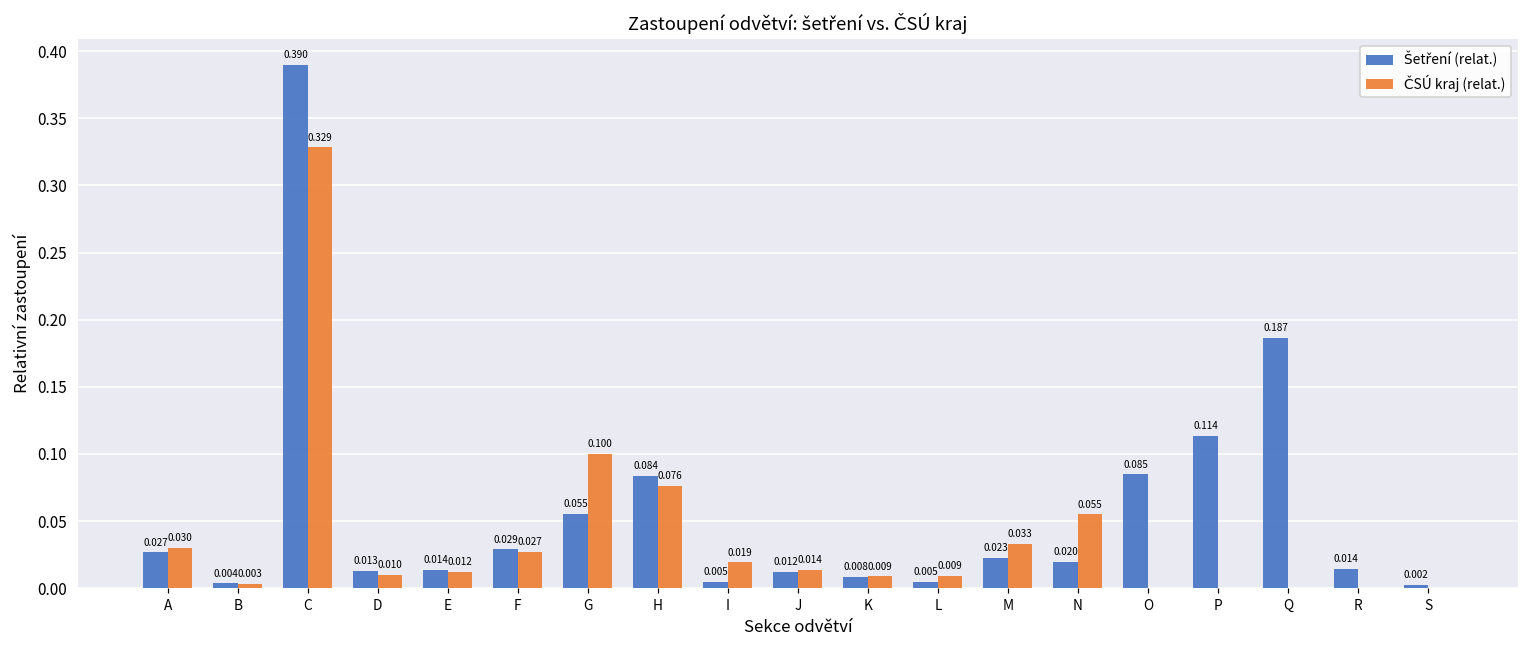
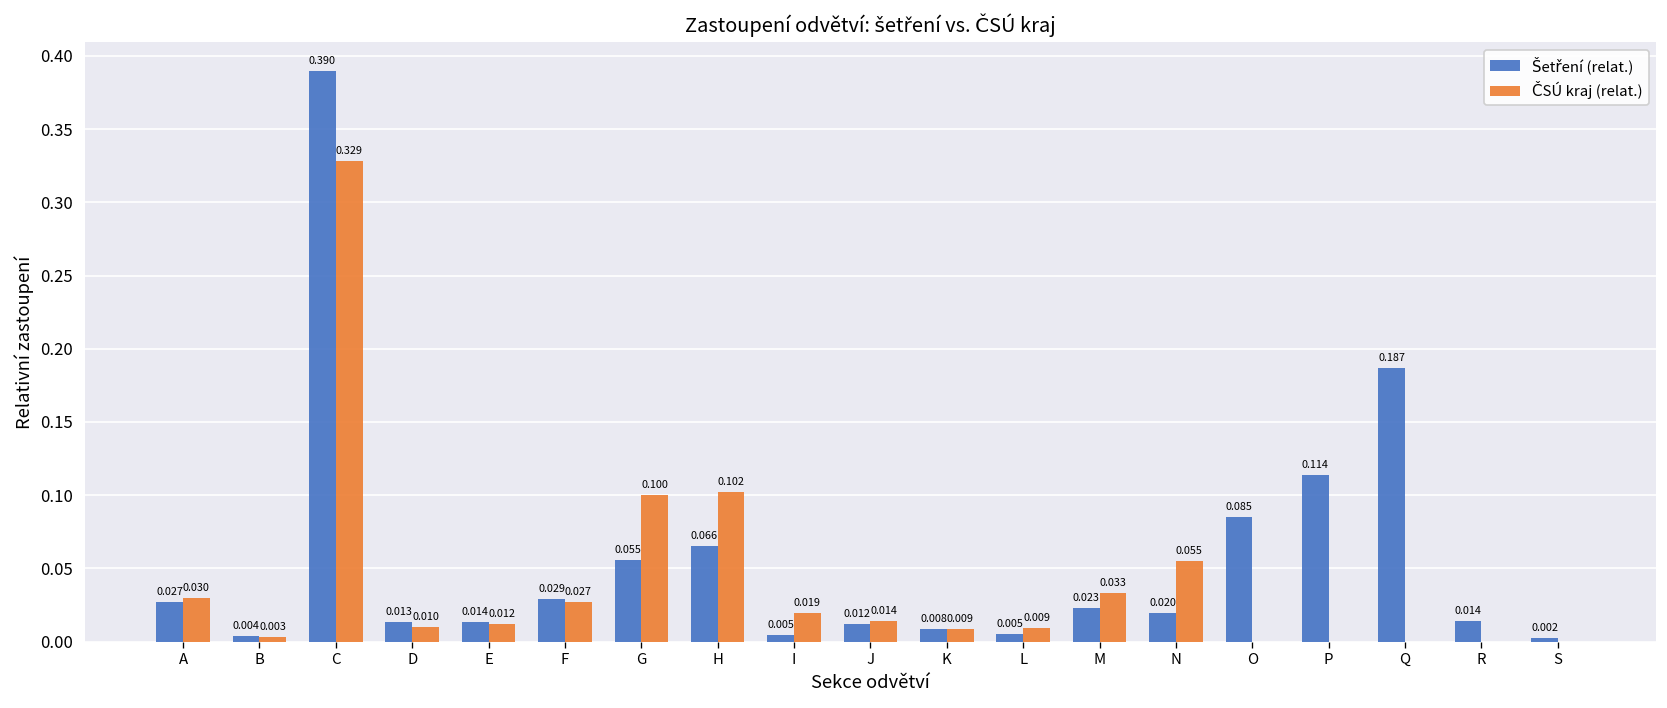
  {
    "Šetření (relat.)": {
      "A": 0.027,
      "B": 0.004,
      "C": 0.390,
      "D": 0.013,
      "E": 0.014,
      "F": 0.029,
      "G": 0.055,
-     "H": 0.084,
+     "H": 0.066,
      "I": 0.005,
      "J": 0.012,
      "K": 0.008,
      "L": 0.005,
      "M": 0.023,
      "N": 0.020,
      "O": 0.085,
      "P": 0.114,
      "Q": 0.187,
      "R": 0.014,
      "S": 0.002
    },
    "ČSÚ kraj (relat.)": {
      "A": 0.030,
      "B": 0.003,
      "C": 0.329,
      "D": 0.010,
      "E": 0.012,
      "F": 0.027,
      "G": 0.100,
-     "H": 0.076,
+     "H": 0.102,
      "I": 0.019,
      "J": 0.014,
      "K": 0.009,
      "L": 0.009,
      "M": 0.033,
      "N": 0.055
    }
  }
